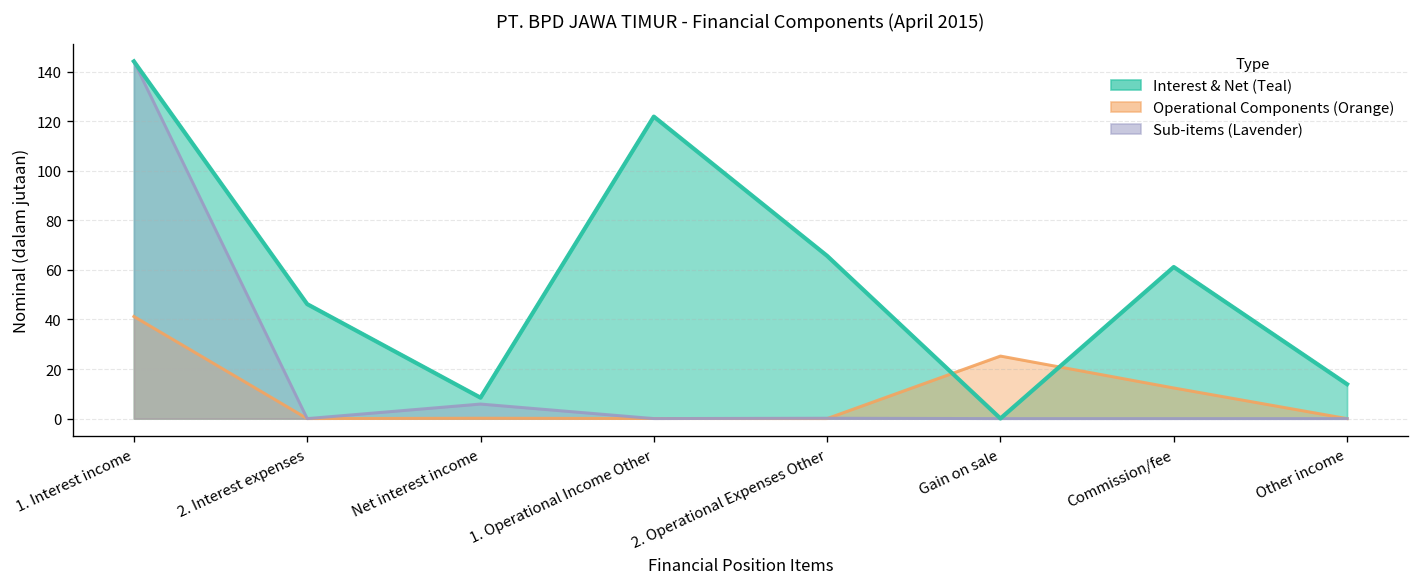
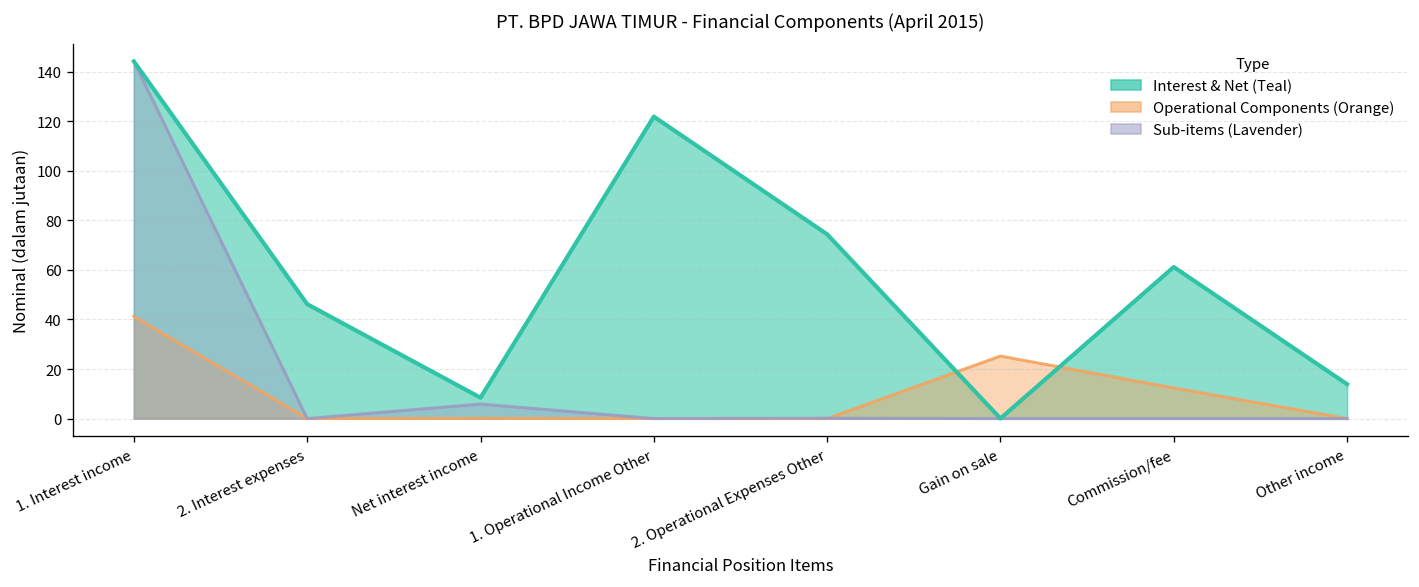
  {
    "Interest & Net (Teal)": {
      "2. Interest expenses": 46,
      "Net interest income": 8,
      "1. Operational Income Other": 122,
-     "2. Operational Expenses Other": 66,
+     "2. Operational Expenses Other": 74,
      "Commission/fee": 61,
      "Other income": 14
    },
    "Operational Components (Orange)": {
      "1. Interest income": 41,
      "Net interest income": 0,
      "Gain on sale": 25,
      "Commission/fee": 12
    },
    "Sub-items (Lavender)": {
      "Net interest income": 6,
      "Commission/fee": 0
    }
  }
